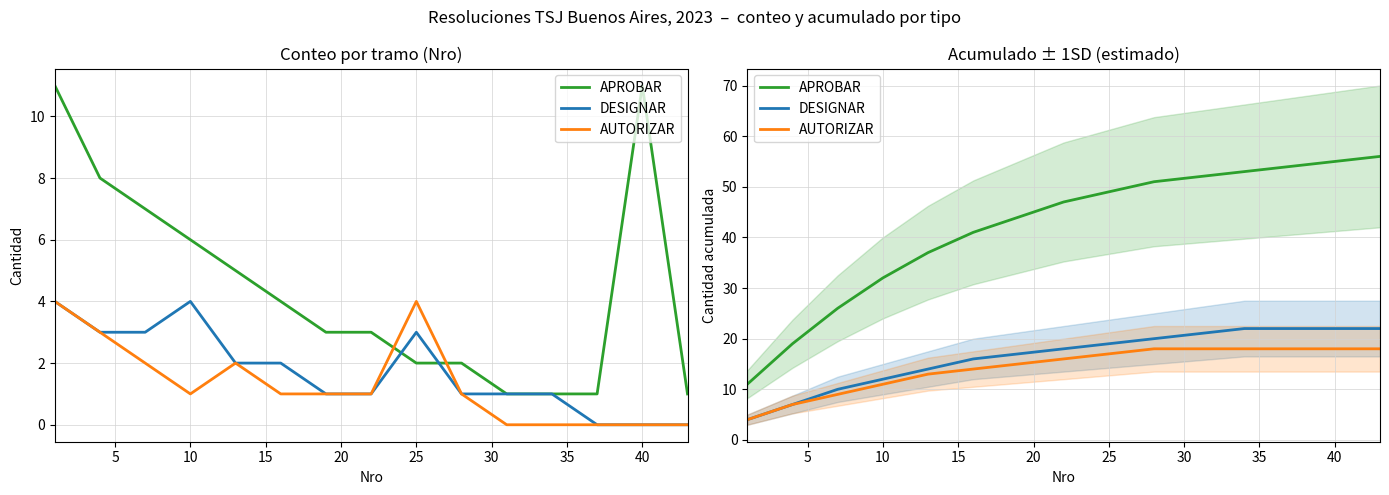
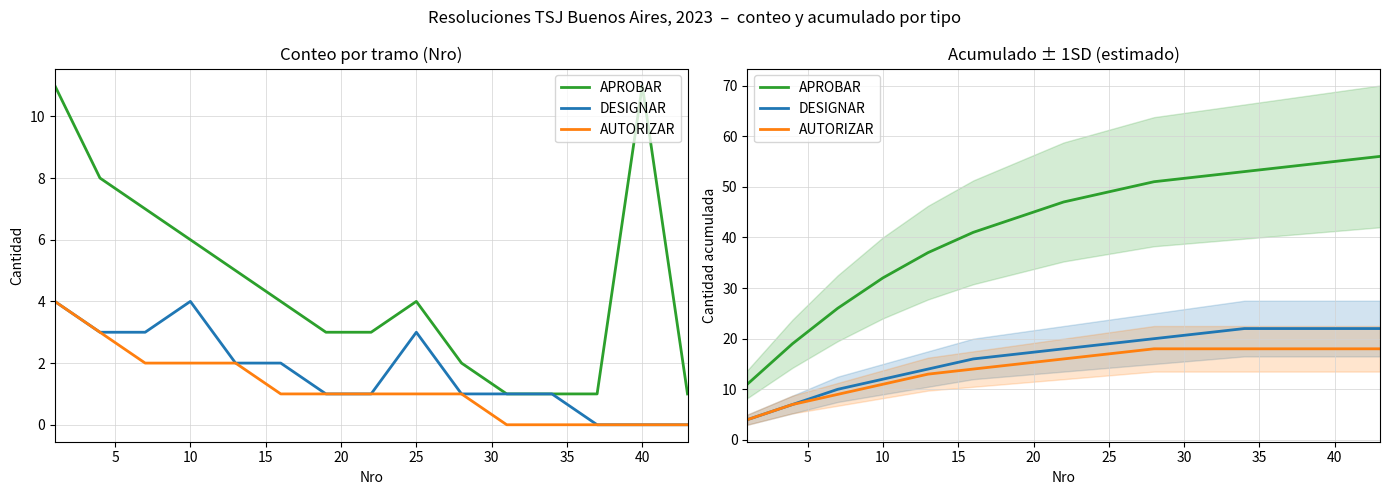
  {
    "Conteo por tramo (Nro)": {
      "APROBAR": {
        "10": 6,
-       "25": 2
+       "25": 4
      },
      "DESIGNAR": {
        "10": 4,
        "25": 3
      },
      "AUTORIZAR": {
-       "10": 1,
-       "25": 4
+       "10": 2,
+       "25": 1
      }
    }
  }
